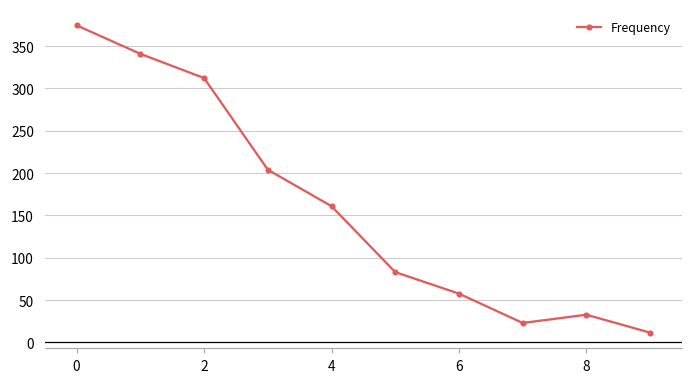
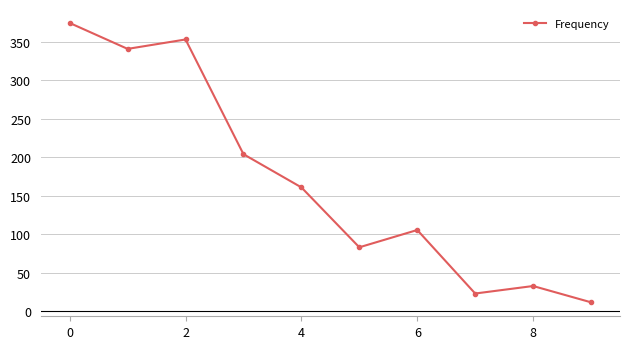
  {
    "0": 370,
-   "2": 310,
+   "2": 350,
    "4": 160,
-   "6": 60,
+   "6": 110,
    "8": 30
  }
